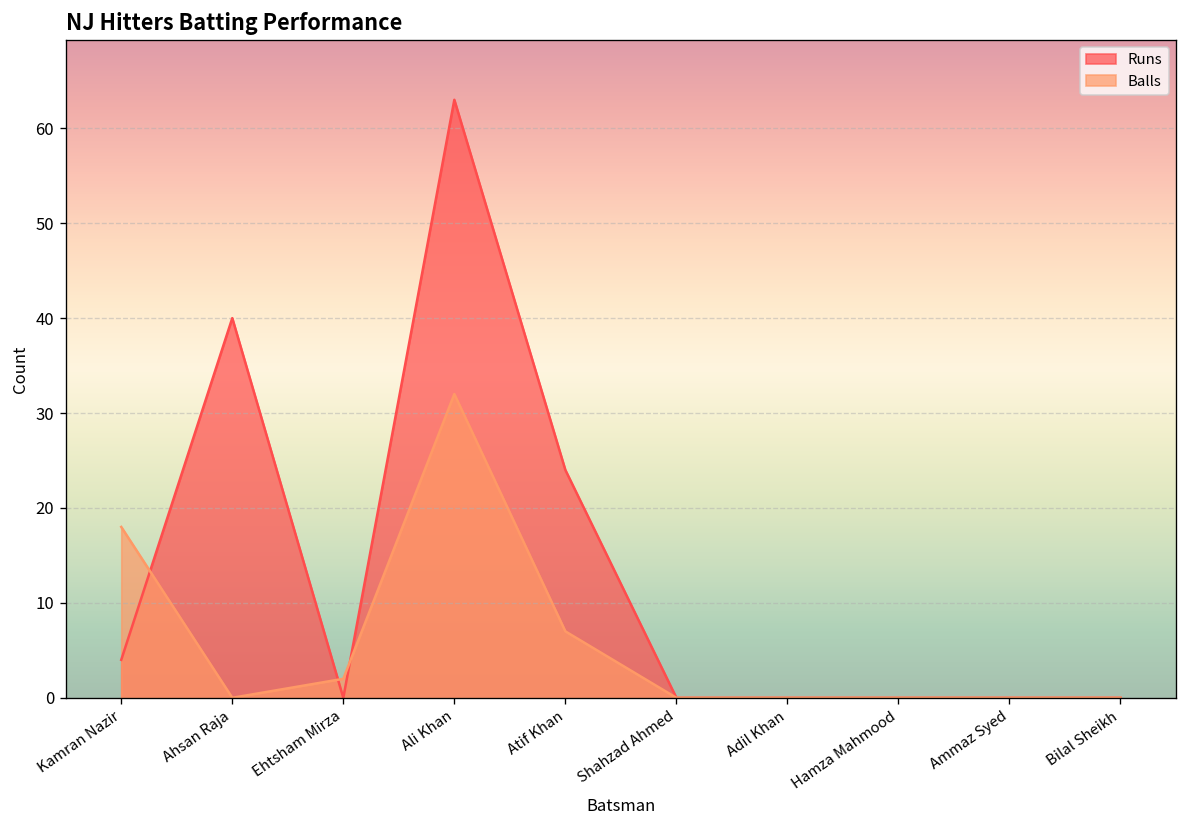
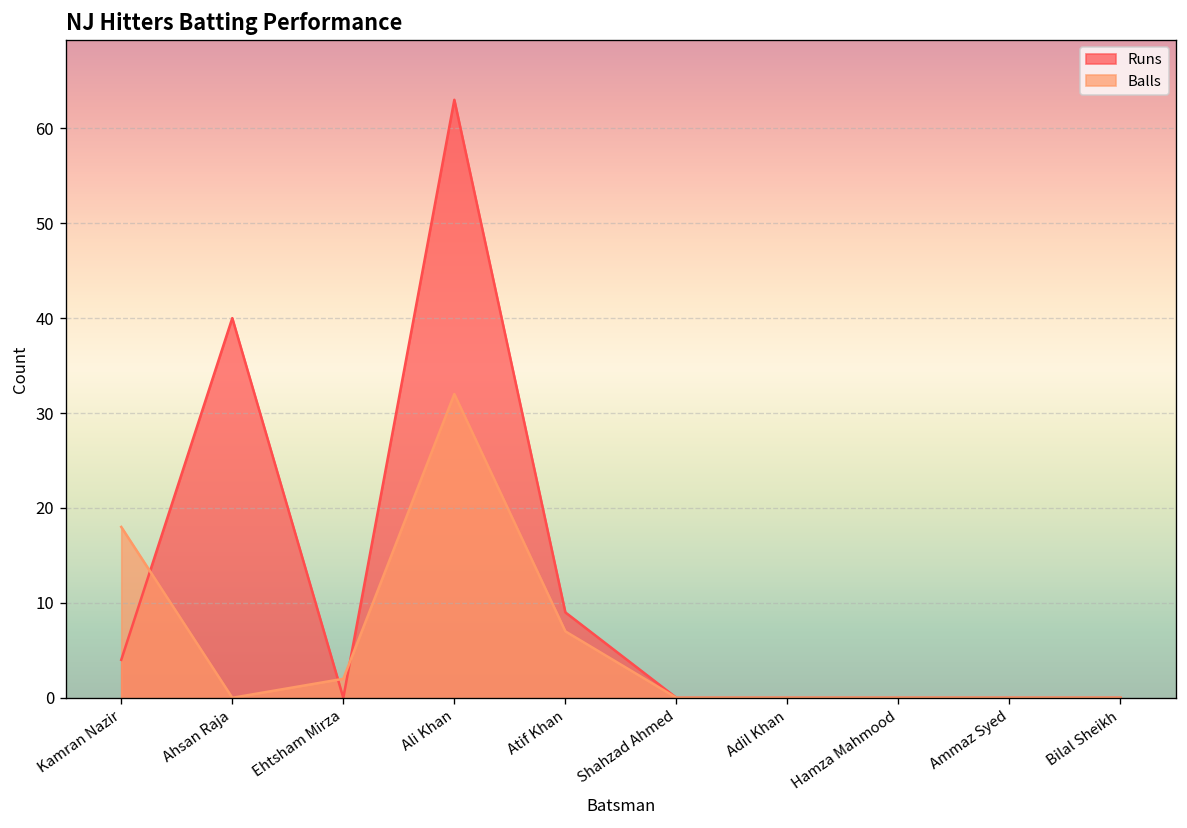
  {
    "Runs": {
      "Kamran Nazir": 4,
      "Ahsan Raja": 40,
      "Ehtsham Mirza": 0,
      "Ali Khan": 63,
-     "Atif Khan": 24
+     "Atif Khan": 9
    },
    "Balls": {
      "Kamran Nazir": 18,
      "Ahsan Raja": 0,
      "Ehtsham Mirza": 2,
      "Ali Khan": 32,
      "Atif Khan": 7
    }
  }
